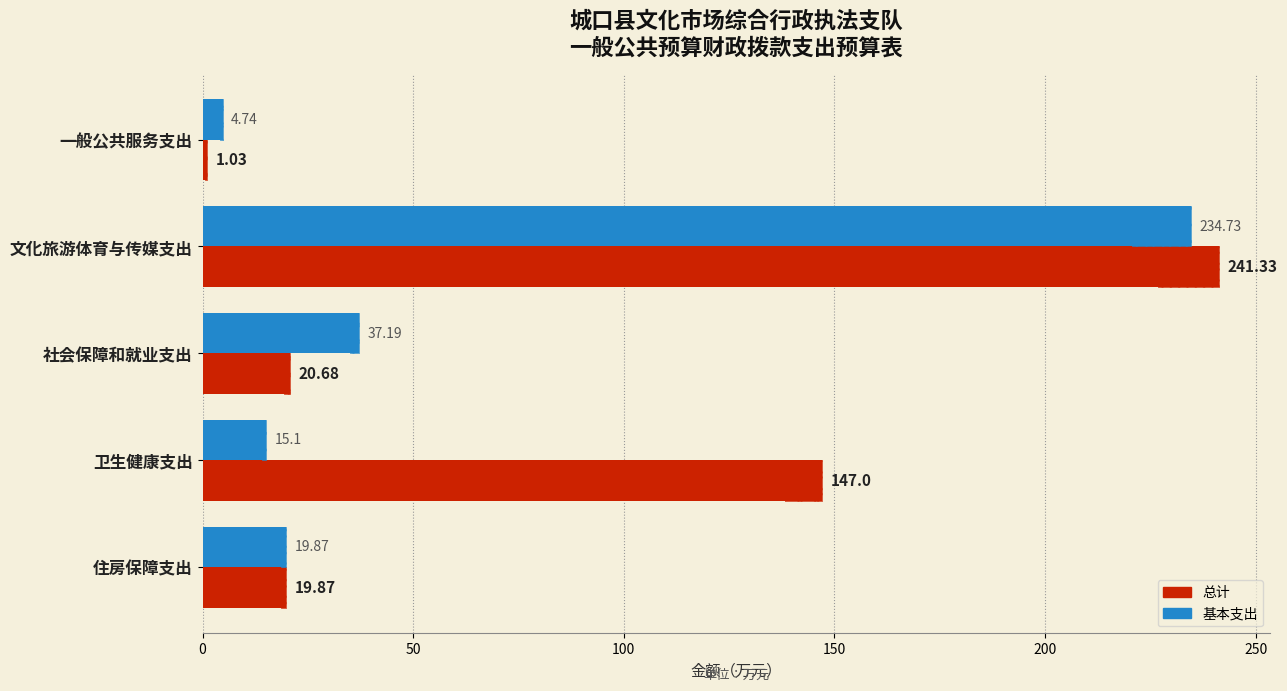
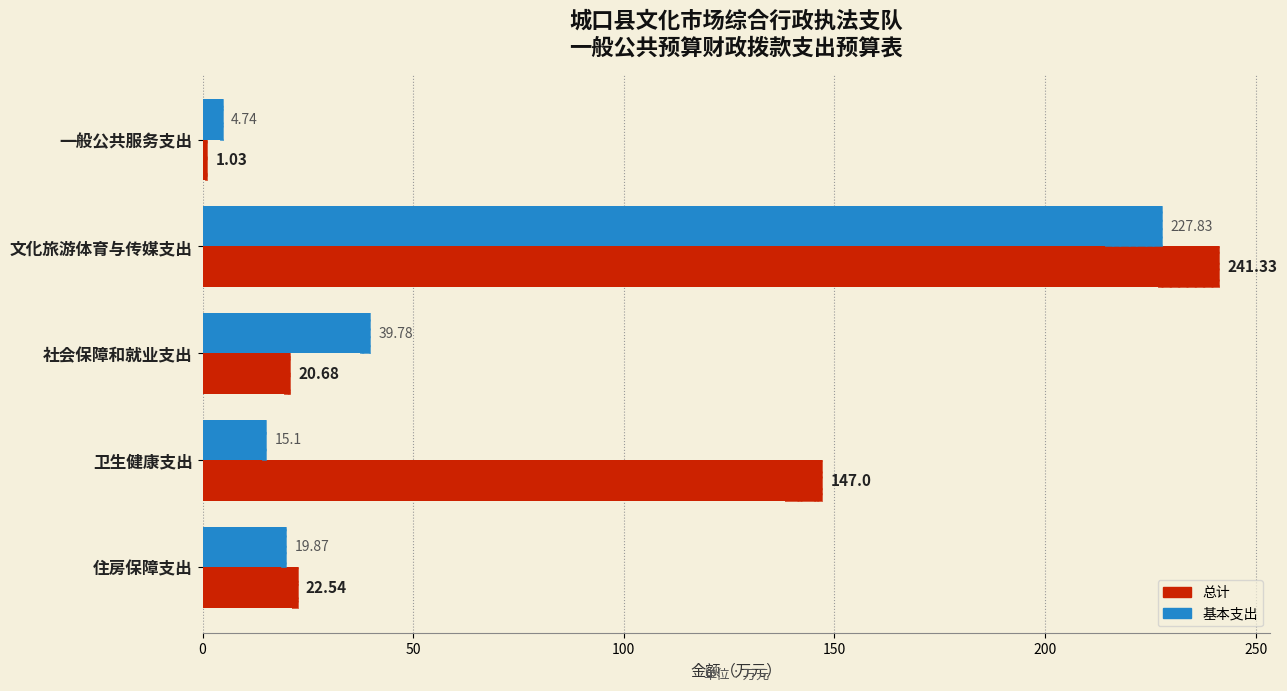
  {
    "总计": {
      "一般公共服务支出": 1.03,
      "文化旅游体育与传媒支出": 241.33,
      "社会保障和就业支出": 20.68,
      "卫生健康支出": 147.0,
-     "住房保障支出": 19.87
+     "住房保障支出": 22.54
    },
    "基本支出": {
      "一般公共服务支出": 4.74,
-     "文化旅游体育与传媒支出": 234.73,
-     "社会保障和就业支出": 37.19,
+     "文化旅游体育与传媒支出": 227.83,
+     "社会保障和就业支出": 39.78,
      "卫生健康支出": 15.1,
      "住房保障支出": 19.87
    }
  }
